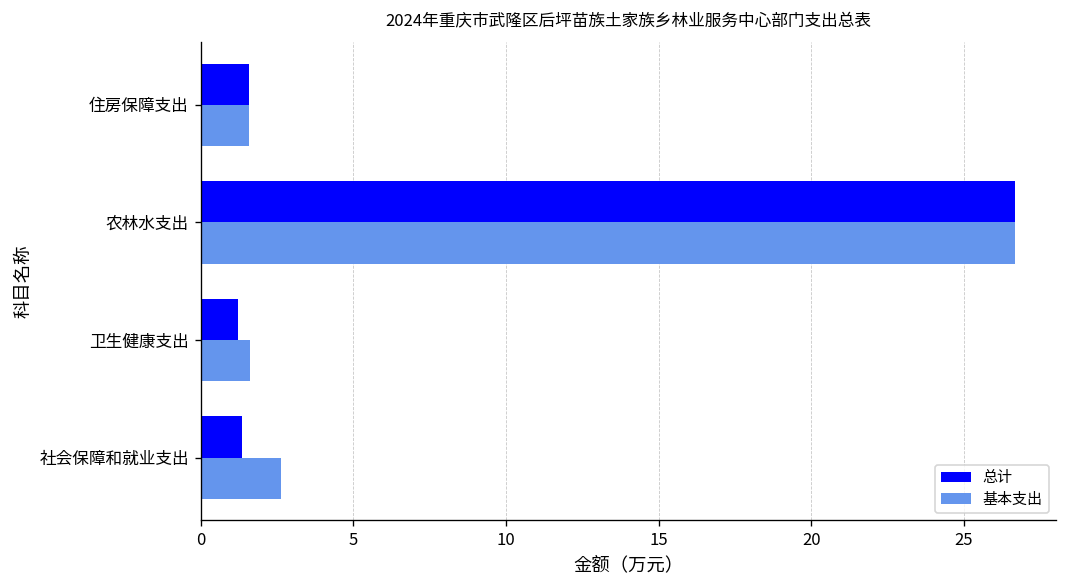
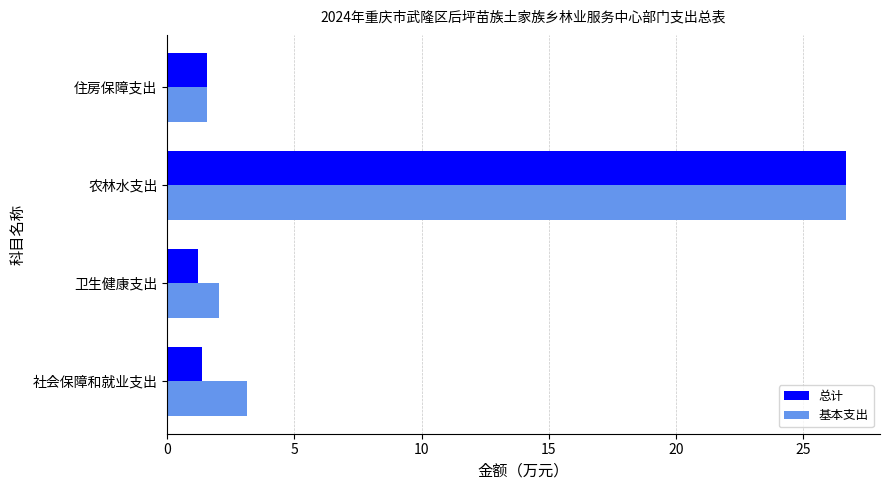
  {
    "总计": {
      "住房保障支出": 1.6,
      "农林水支出": 26.7,
      "卫生健康支出": 1.2,
      "社会保障和就业支出": 1.4
    },
    "基本支出": {
      "住房保障支出": 1.6,
      "农林水支出": 26.7,
-     "卫生健康支出": 1.6,
-     "社会保障和就业支出": 2.6
+     "卫生健康支出": 2.0,
+     "社会保障和就业支出": 3.1
    }
  }
